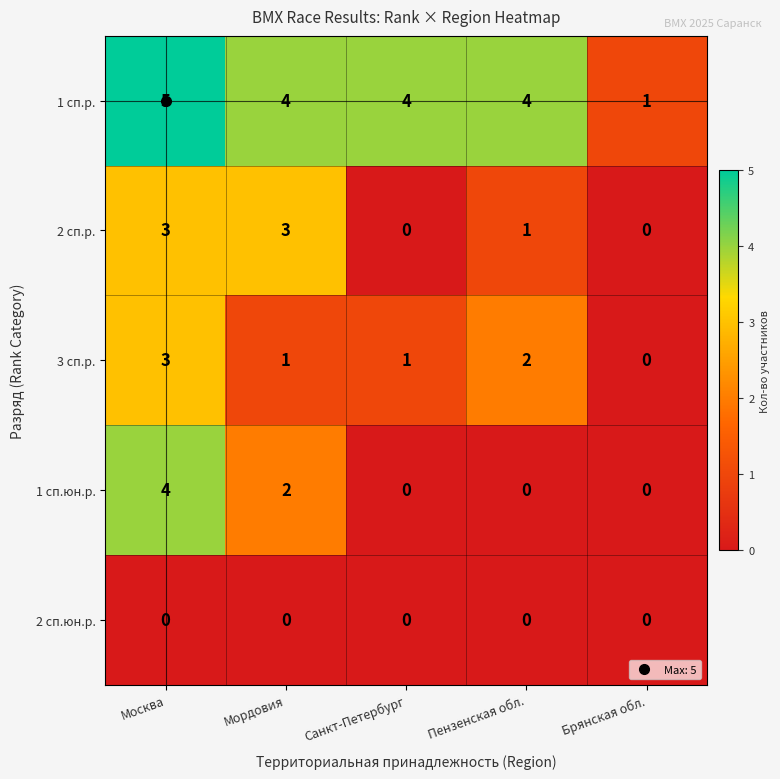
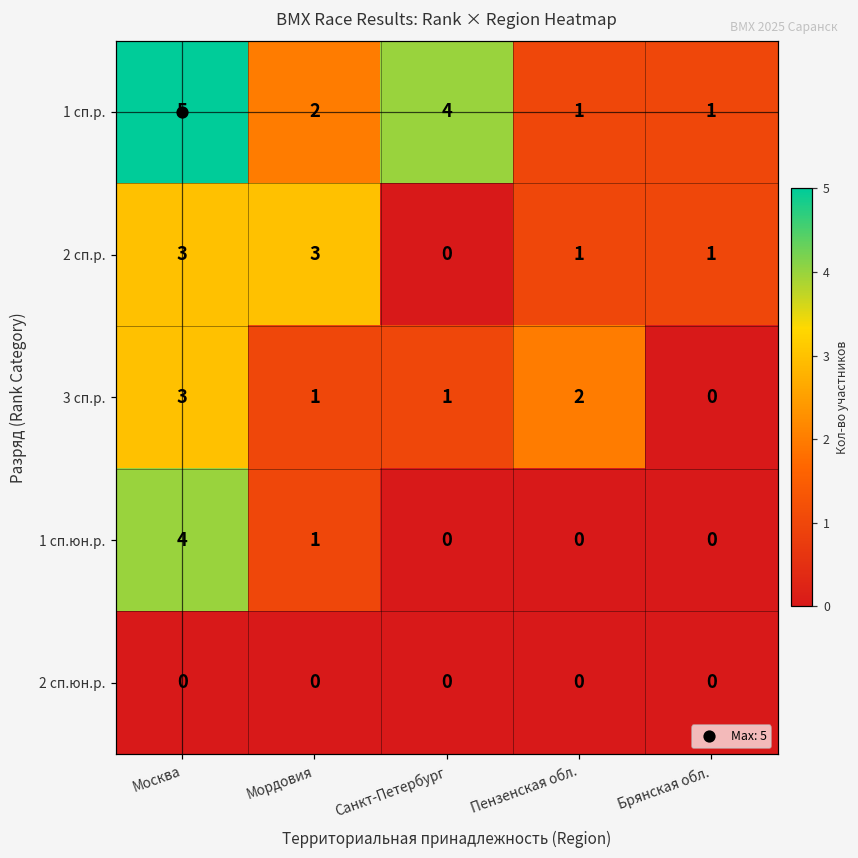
  {
    "1 сп.р.": {
-     "Мордовия": 4,
+     "Мордовия": 2,
      "Санкт-Петербург": 4,
-     "Пензенская обл.": 4,
+     "Пензенская обл.": 1,
      "Брянская обл.": 1
    },
    "2 сп.р.": {
      "Москва": 3,
      "Мордовия": 3,
      "Санкт-Петербург": 0,
      "Пензенская обл.": 1,
-     "Брянская обл.": 0
+     "Брянская обл.": 1
    },
    "3 сп.р.": {
      "Москва": 3,
      "Мордовия": 1,
      "Санкт-Петербург": 1,
      "Пензенская обл.": 2,
      "Брянская обл.": 0
    },
    "1 сп.юн.р.": {
      "Москва": 4,
-     "Мордовия": 2,
+     "Мордовия": 1,
      "Санкт-Петербург": 0,
      "Пензенская обл.": 0,
      "Брянская обл.": 0
    },
    "2 сп.юн.р.": {
      "Москва": 0,
      "Мордовия": 0,
      "Санкт-Петербург": 0,
      "Пензенская обл.": 0,
      "Брянская обл.": 0
    }
  }
